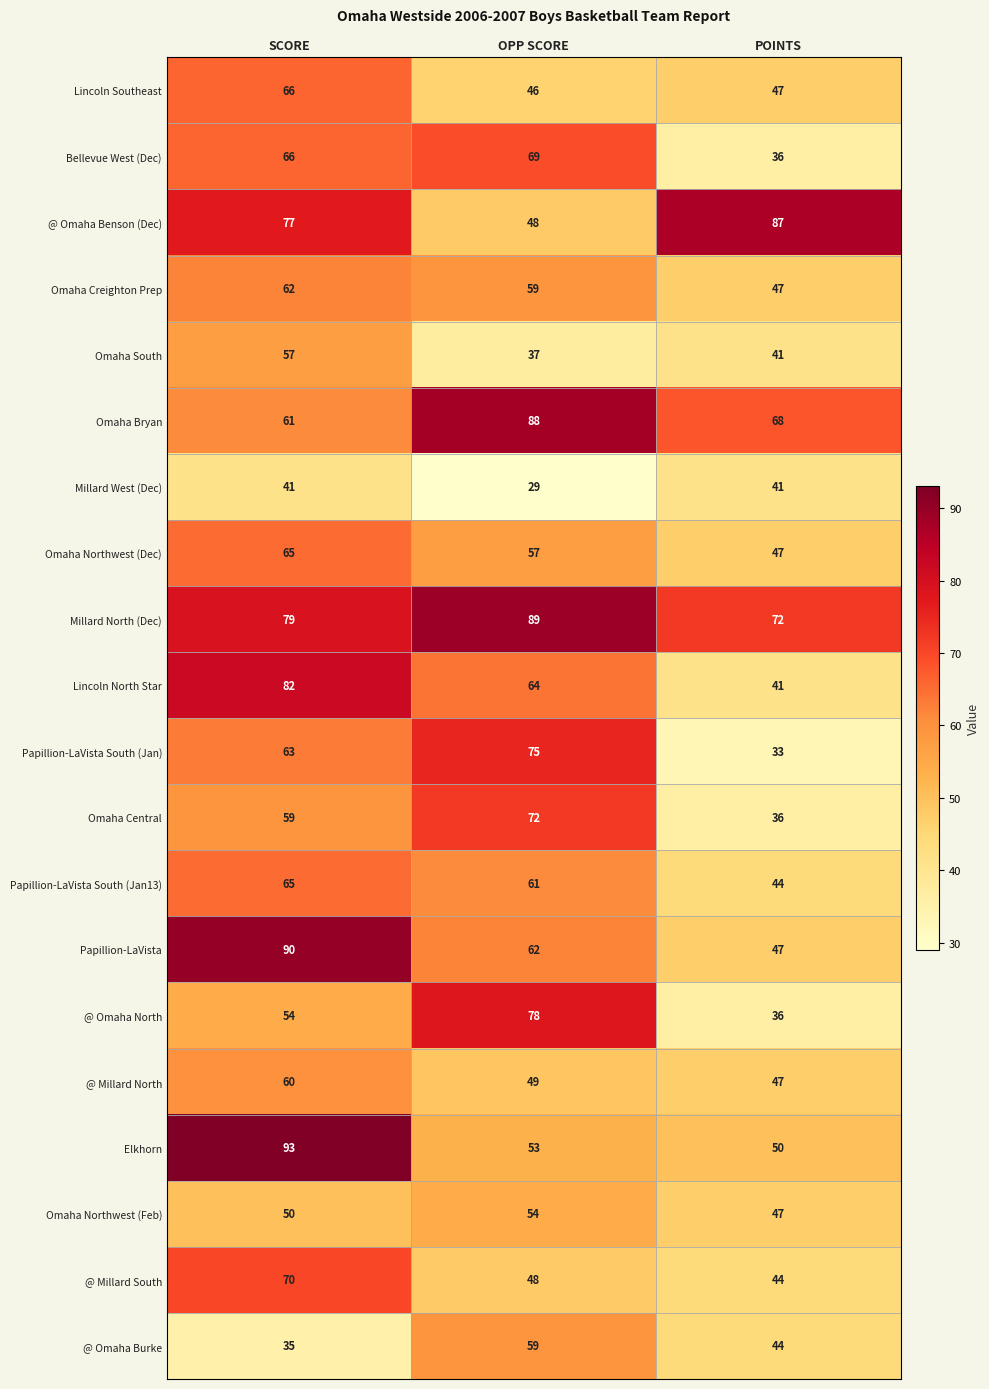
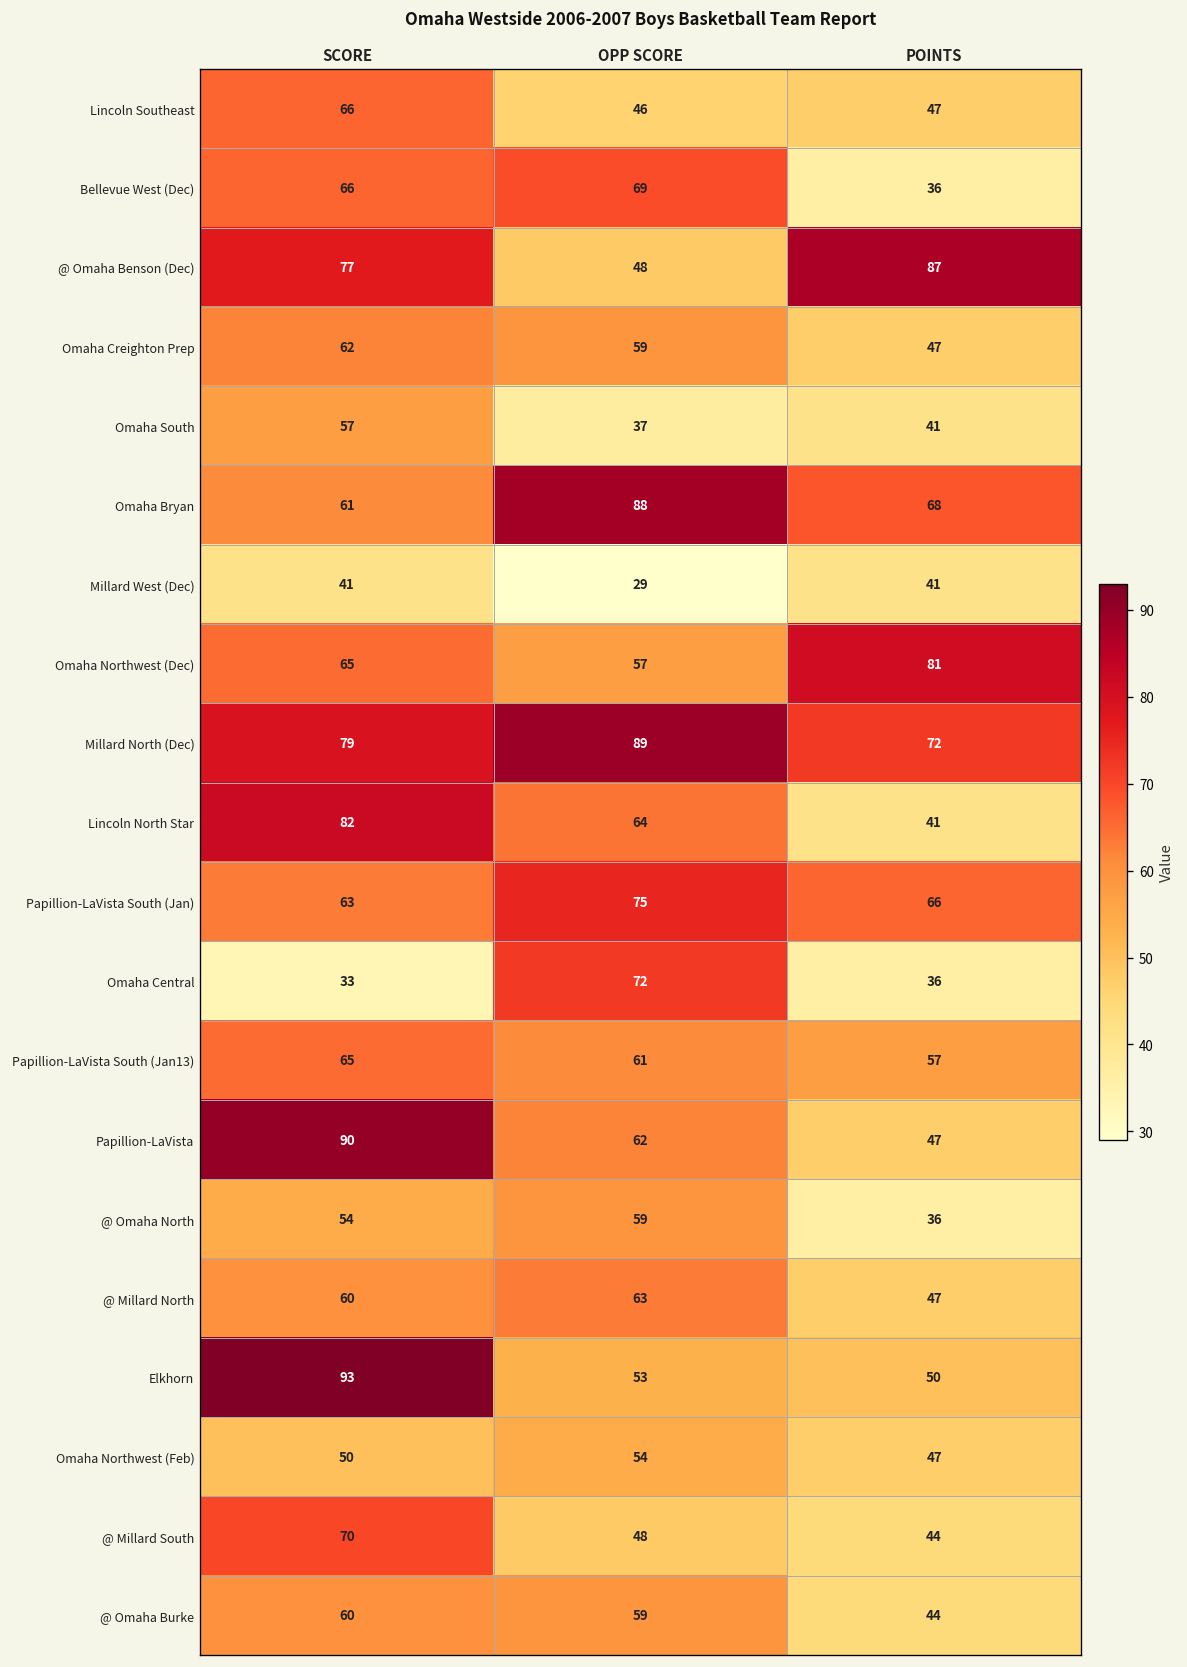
  {
    "Lincoln Southeast": {
      "SCORE": 66,
      "OPP SCORE": 46,
      "POINTS": 47
    },
    "Bellevue West (Dec)": {
      "SCORE": 66,
      "OPP SCORE": 69,
      "POINTS": 36
    },
    "@ Omaha Benson (Dec)": {
      "SCORE": 77,
      "OPP SCORE": 48,
      "POINTS": 87
    },
    "Omaha Creighton Prep": {
      "SCORE": 62,
      "OPP SCORE": 59,
      "POINTS": 47
    },
    "Omaha South": {
      "SCORE": 57,
      "OPP SCORE": 37,
      "POINTS": 41
    },
    "Omaha Bryan": {
      "SCORE": 61,
      "OPP SCORE": 88,
      "POINTS": 68
    },
    "Millard West (Dec)": {
      "SCORE": 41,
      "OPP SCORE": 29,
      "POINTS": 41
    },
    "Omaha Northwest (Dec)": {
      "SCORE": 65,
      "OPP SCORE": 57,
-     "POINTS": 47
+     "POINTS": 81
    },
    "Millard North (Dec)": {
      "SCORE": 79,
      "OPP SCORE": 89,
      "POINTS": 72
    },
    "Lincoln North Star": {
      "SCORE": 82,
      "OPP SCORE": 64,
      "POINTS": 41
    },
    "Papillion-LaVista South (Jan)": {
      "SCORE": 63,
      "OPP SCORE": 75,
-     "POINTS": 33
+     "POINTS": 66
    },
    "Omaha Central": {
-     "SCORE": 59,
+     "SCORE": 33,
      "OPP SCORE": 72,
      "POINTS": 36
    },
    "Papillion-LaVista South (Jan13)": {
      "SCORE": 65,
      "OPP SCORE": 61,
-     "POINTS": 44
+     "POINTS": 57
    },
    "Papillion-LaVista": {
      "SCORE": 90,
      "OPP SCORE": 62,
      "POINTS": 47
    },
    "@ Omaha North": {
      "SCORE": 54,
-     "OPP SCORE": 78,
+     "OPP SCORE": 59,
      "POINTS": 36
    },
    "@ Millard North": {
      "SCORE": 60,
-     "OPP SCORE": 49,
+     "OPP SCORE": 63,
      "POINTS": 47
    },
    "Elkhorn": {
      "SCORE": 93,
      "OPP SCORE": 53,
      "POINTS": 50
    },
    "Omaha Northwest (Feb)": {
      "SCORE": 50,
      "OPP SCORE": 54,
      "POINTS": 47
    },
    "@ Millard South": {
      "SCORE": 70,
      "OPP SCORE": 48,
      "POINTS": 44
    },
    "@ Omaha Burke": {
-     "SCORE": 35,
+     "SCORE": 60,
      "OPP SCORE": 59,
      "POINTS": 44
    }
  }
